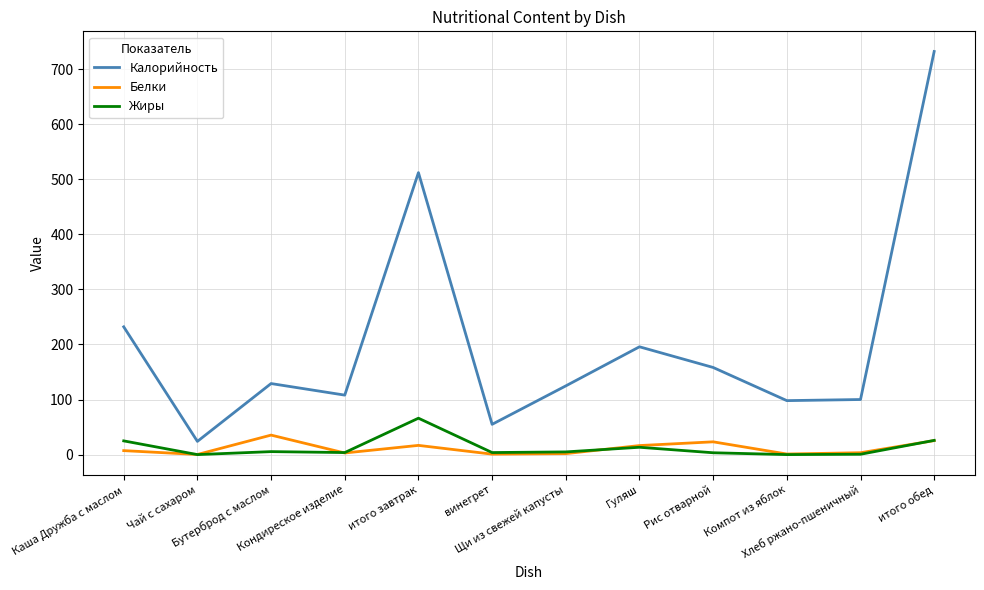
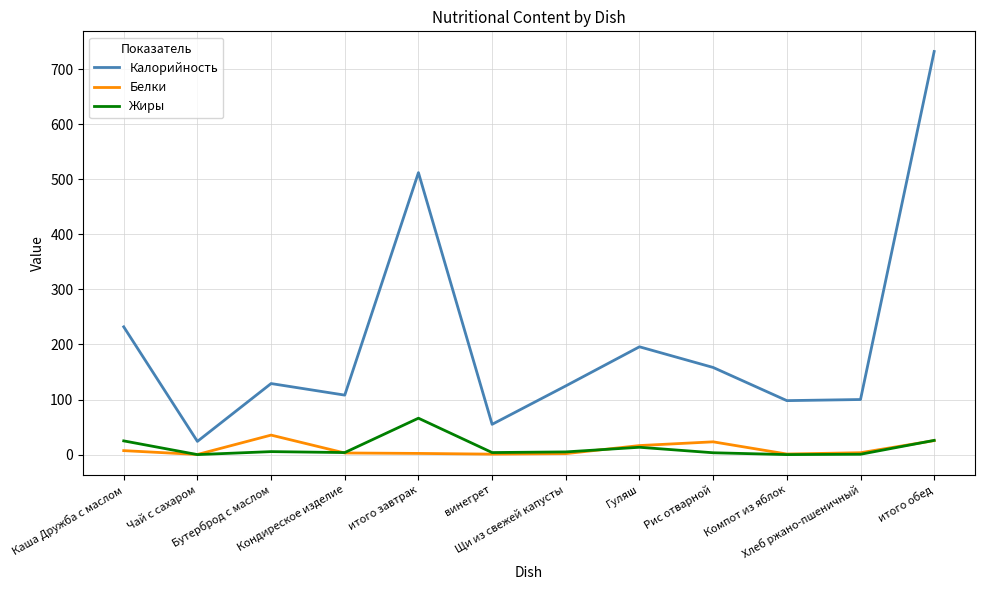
  {
    "Калорийность": {
      "Каша Дружба с маслом": 230,
      "Чай с сахаром": 20,
      "Бутерброд с маслом": 130,
      "Кондиреское изделие": 110,
      "итого завтрак": 510,
      "винегрет": 50,
      "Щи из свежей капусты": 120,
      "Гуляш": 200,
      "Рис отварной": 160,
      "Компот из яблок": 100,
      "Хлеб ржано-пшеничный": 100,
      "итого обед": 730
    },
    "Белки": {
      "Каша Дружба с маслом": 10,
      "Бутерброд с маслом": 40,
-     "итого завтрак": 20,
+     "итого завтрак": 0,
      "Рис отварной": 20
    },
    "Жиры": {
      "Каша Дружба с маслом": 20,
      "Бутерброд с маслом": 10,
      "итого завтрак": 70,
      "Рис отварной": 0
    }
  }
